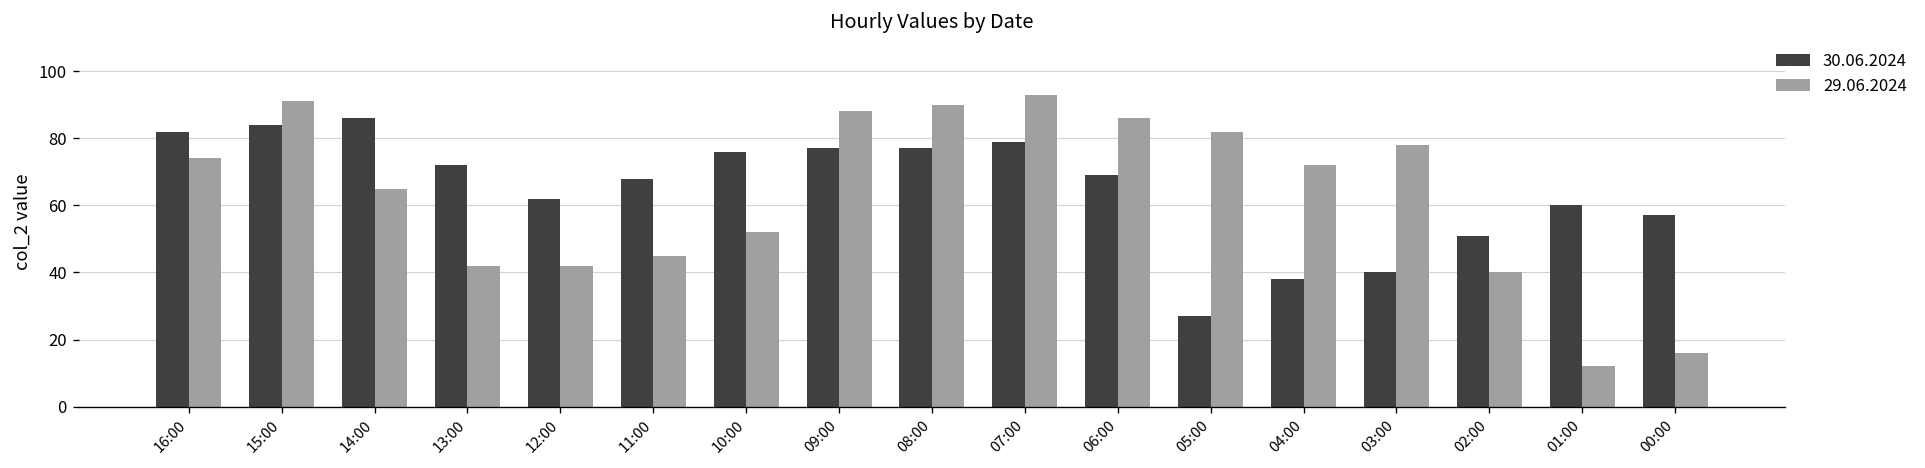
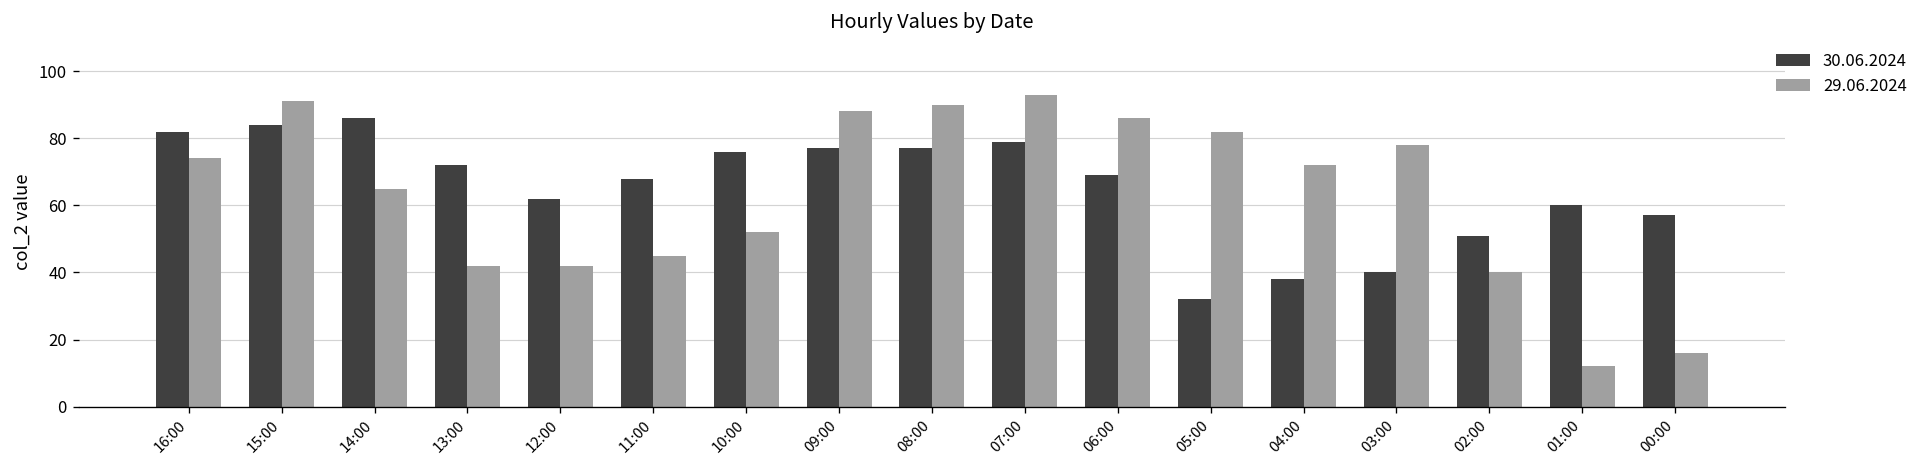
  {
    "30.06.2024": {
      "16:00": 82,
      "15:00": 84,
      "14:00": 86,
      "13:00": 72,
      "12:00": 62,
      "11:00": 68,
      "10:00": 76,
      "09:00": 77,
      "08:00": 77,
      "07:00": 79,
      "06:00": 69,
-     "05:00": 27,
+     "05:00": 32,
      "04:00": 38,
      "03:00": 40,
      "02:00": 51,
      "01:00": 60,
      "00:00": 57
    },
    "29.06.2024": {
      "16:00": 74,
      "15:00": 91,
      "14:00": 65,
      "13:00": 42,
      "12:00": 42,
      "11:00": 45,
      "10:00": 52,
      "09:00": 88,
      "08:00": 90,
      "07:00": 93,
      "06:00": 86,
      "05:00": 82,
      "04:00": 72,
      "03:00": 78,
      "02:00": 40,
      "01:00": 12,
      "00:00": 16
    }
  }
